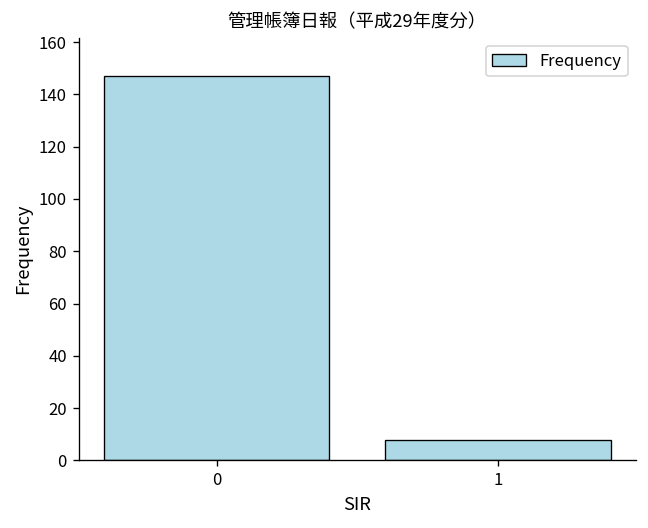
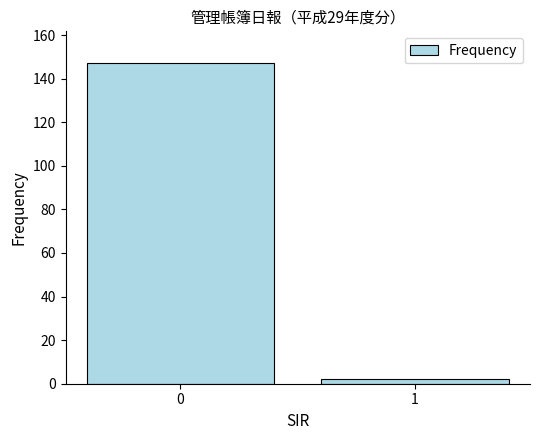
  {
    "0": 147,
-   "1": 8
+   "1": 2
  }
